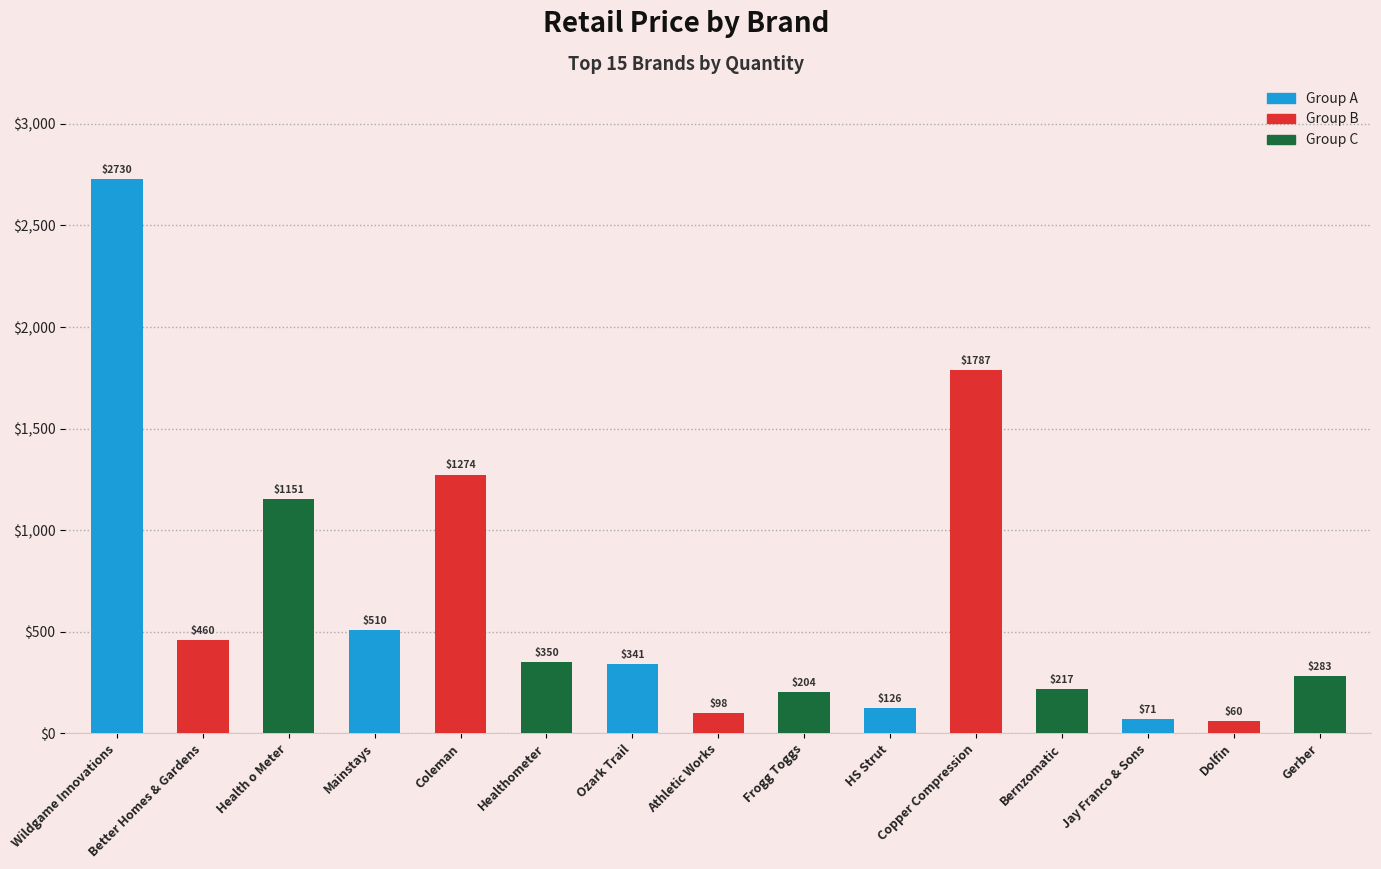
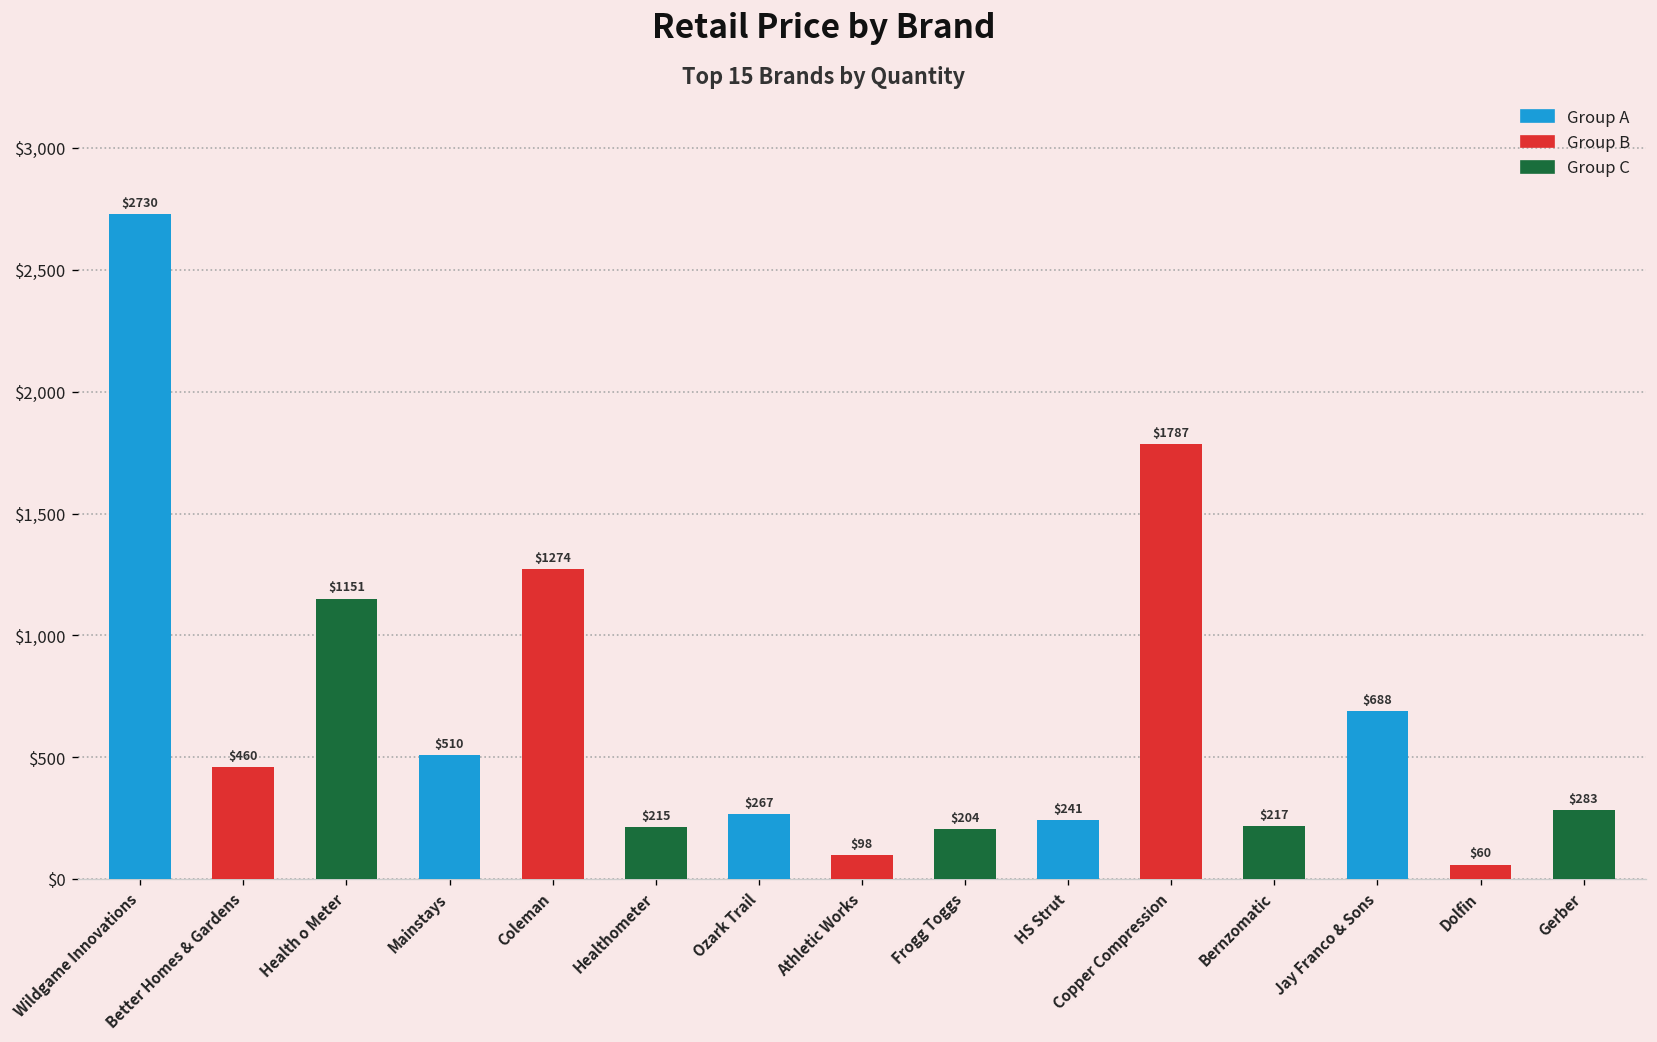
  {
    "Wildgame Innovations": "$2730",
    "Better Homes & Gardens": "$460",
    "Health o Meter": "$1151",
    "Mainstays": "$510",
    "Coleman": "$1274",
-   "Healthometer": "$350",
-   "Ozark Trail": "$341",
+   "Healthometer": "$215",
+   "Ozark Trail": "$267",
    "Athletic Works": "$98",
    "Frogg Toggs": "$204",
-   "HS Strut": "$126",
+   "HS Strut": "$241",
    "Copper Compression": "$1787",
    "Bernzomatic": "$217",
-   "Jay Franco & Sons": "$71",
+   "Jay Franco & Sons": "$688",
    "Dolfin": "$60",
    "Gerber": "$283"
  }
